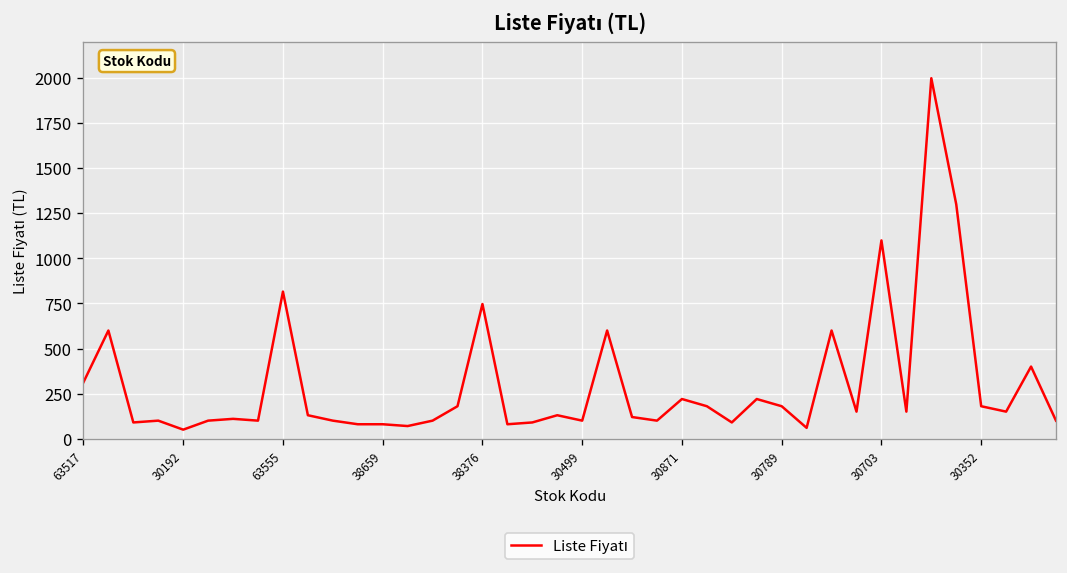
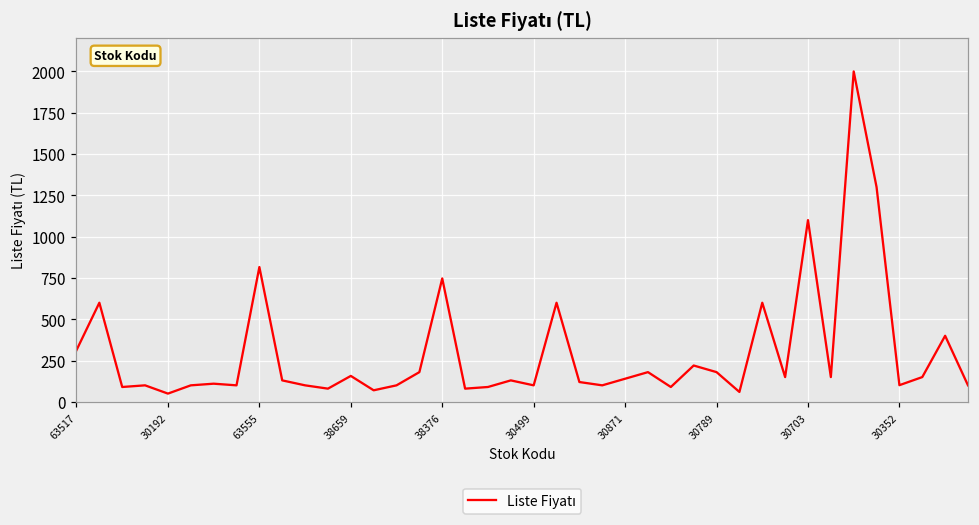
  {
    "63517": 310,
    "30192": 50,
    "63555": 820,
-   "38659": 80,
+   "38659": 160,
    "38376": 750,
    "30499": 100,
-   "30871": 220,
+   "30871": 140,
    "30789": 180,
    "30703": 1100,
-   "30352": 180
+   "30352": 100
  }
